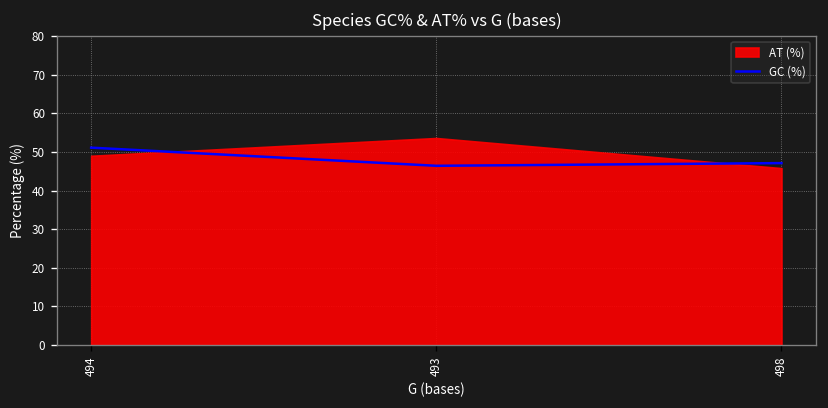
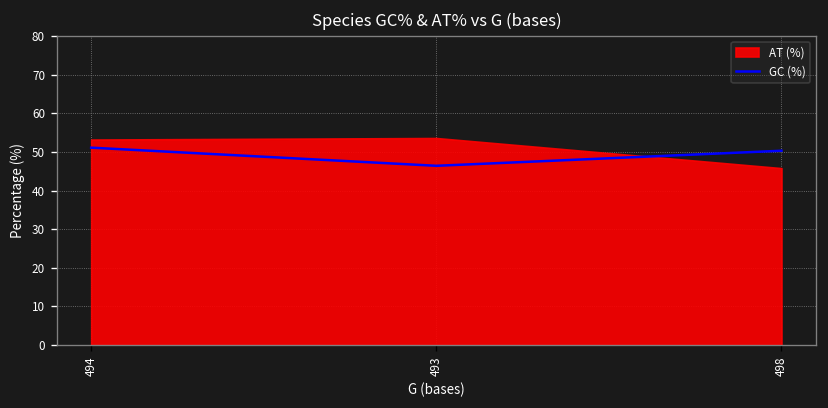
  {
    "AT (%)": {
-     "494": 49,
+     "494": 53,
      "493": 54,
      "498": 46
    },
    "GC (%)": {
      "494": 51,
      "493": 46,
-     "498": 47
+     "498": 50
    }
  }
